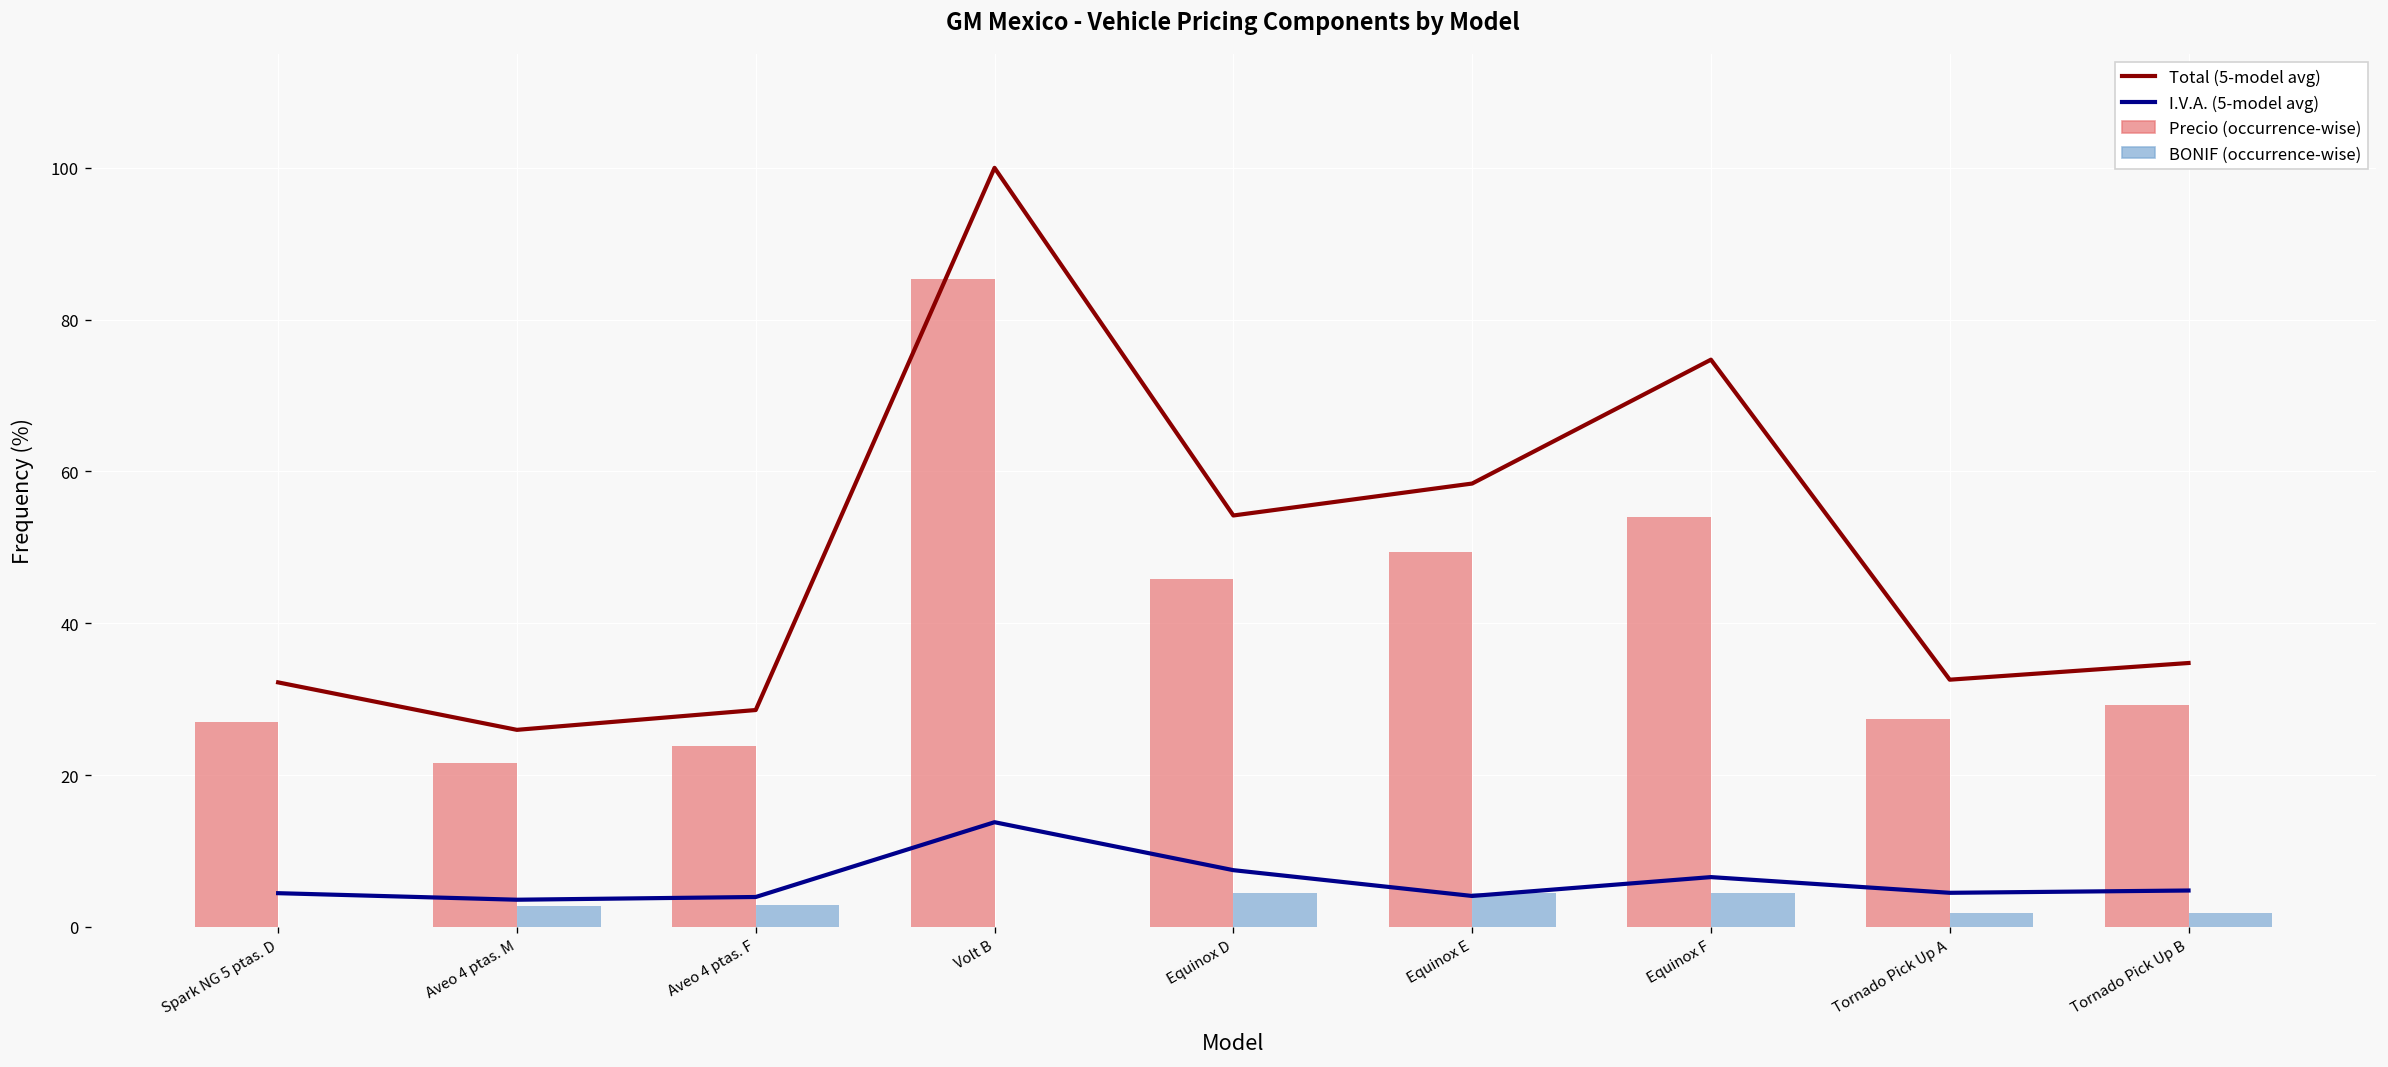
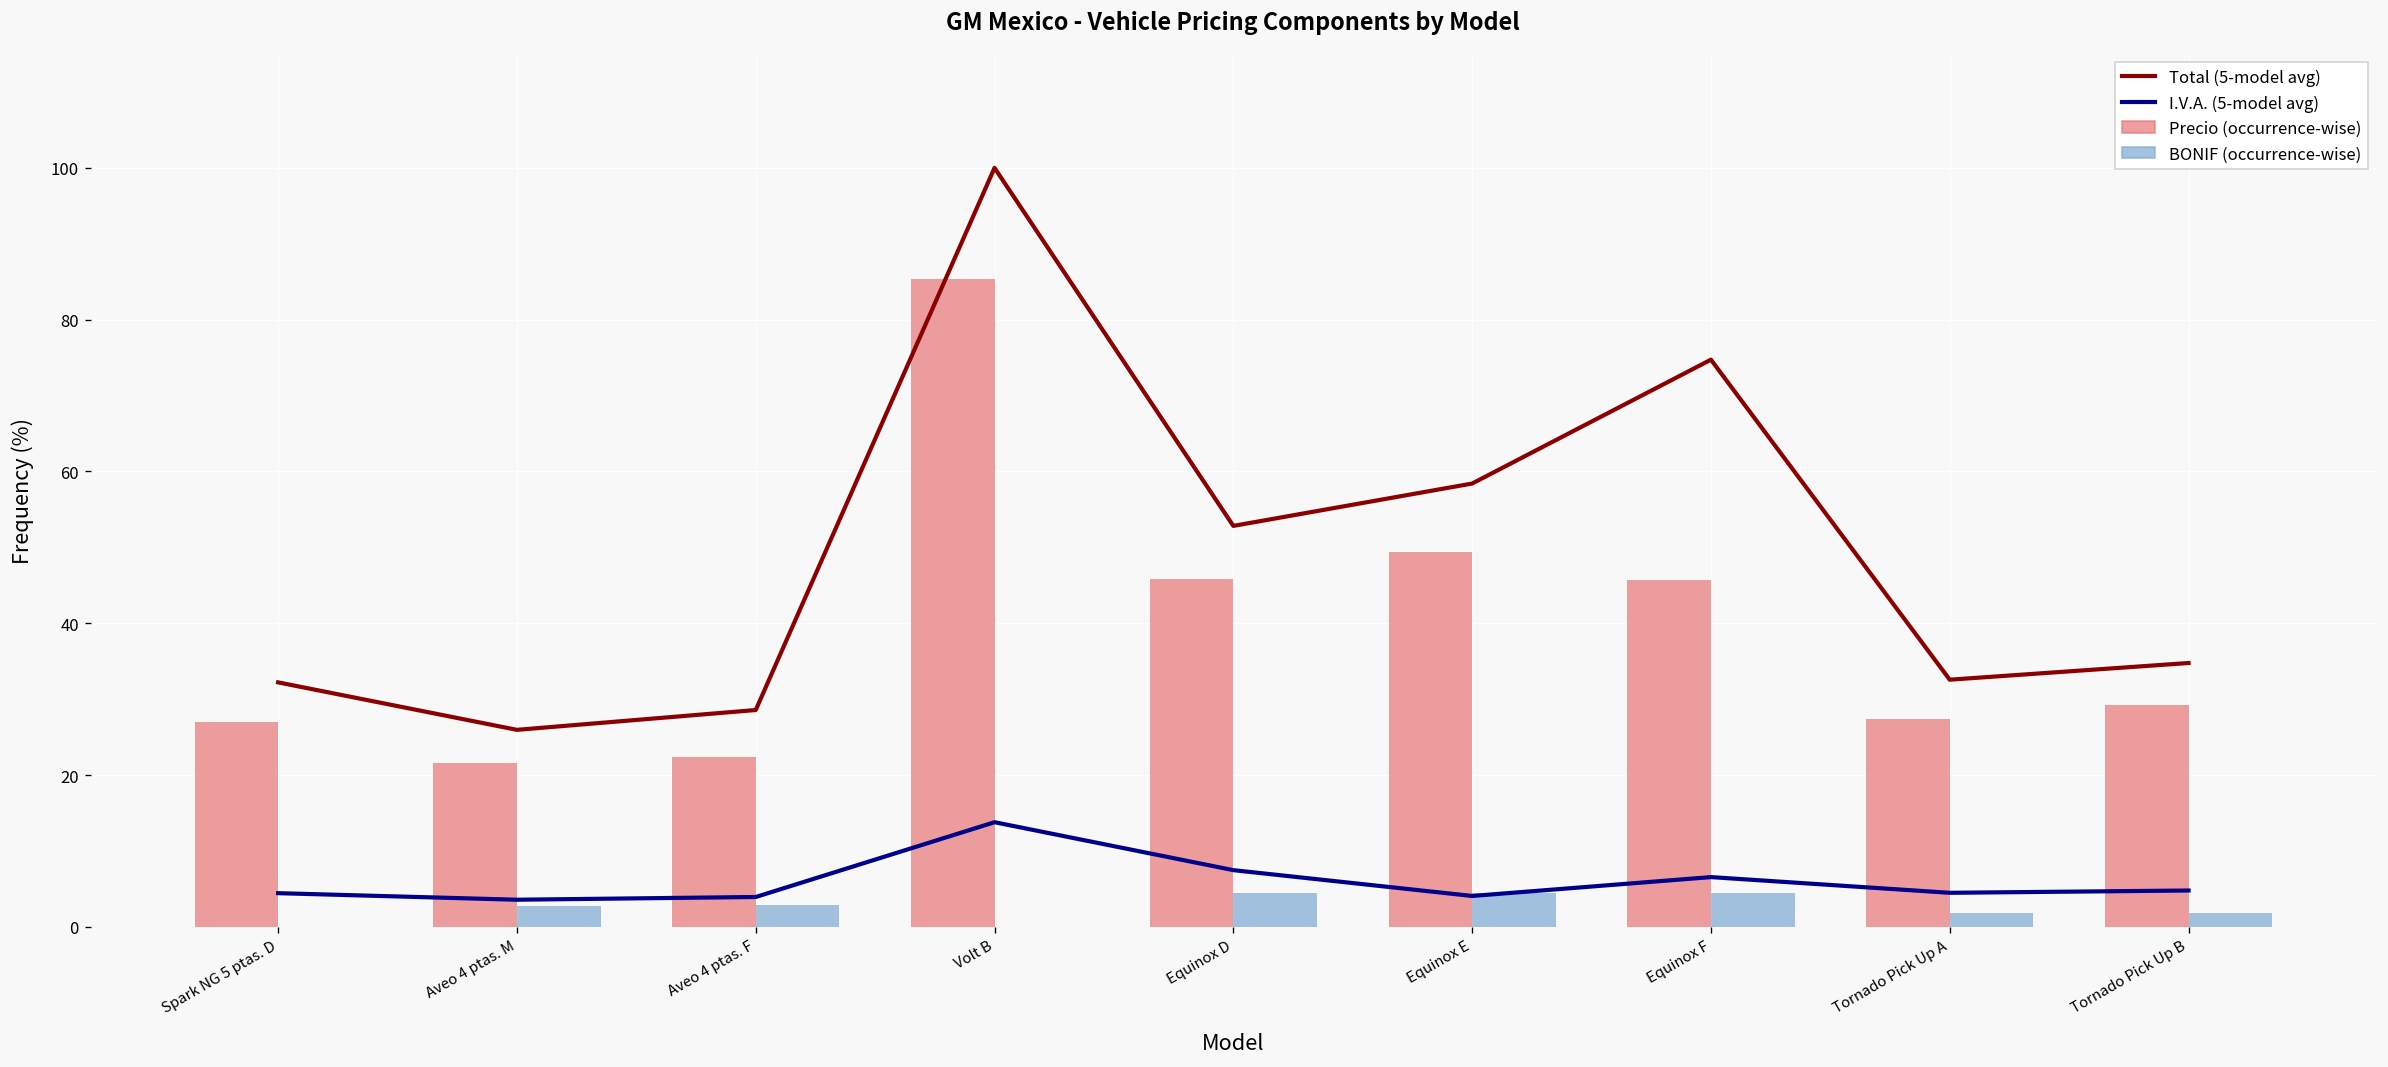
  {
    "Precio (occurrence-wise)": {
      "Spark NG 5 ptas. D": 27,
      "Aveo 4 ptas. M": 22,
-     "Aveo 4 ptas. F": 24,
+     "Aveo 4 ptas. F": 22,
      "Volt B": 85,
      "Equinox D": 46,
      "Equinox E": 49,
-     "Equinox F": 54,
+     "Equinox F": 46,
      "Tornado Pick Up A": 27,
      "Tornado Pick Up B": 29
    },
    "Total (5-model avg)": {
      "Spark NG 5 ptas. D": 32,
      "Aveo 4 ptas. M": 26,
      "Aveo 4 ptas. F": 29,
      "Volt B": 100,
-     "Equinox D": 54,
+     "Equinox D": 53,
      "Equinox E": 58,
      "Equinox F": 75,
      "Tornado Pick Up A": 33,
      "Tornado Pick Up B": 35
    },
    "I.V.A. (5-model avg)": {
      "Spark NG 5 ptas. D": 4,
      "Aveo 4 ptas. M": 4,
      "Aveo 4 ptas. F": 4,
      "Volt B": 14,
      "Equinox D": 7,
      "Equinox E": 4,
      "Equinox F": 7,
      "Tornado Pick Up A": 4,
      "Tornado Pick Up B": 5
    },
    "BONIF (occurrence-wise)": {
      "Spark NG 5 ptas. D": 0,
      "Aveo 4 ptas. M": 3,
      "Aveo 4 ptas. F": 3,
      "Volt B": 0,
      "Equinox D": 4,
      "Equinox E": 5,
      "Equinox F": 5,
      "Tornado Pick Up A": 2,
      "Tornado Pick Up B": 2
    }
  }
